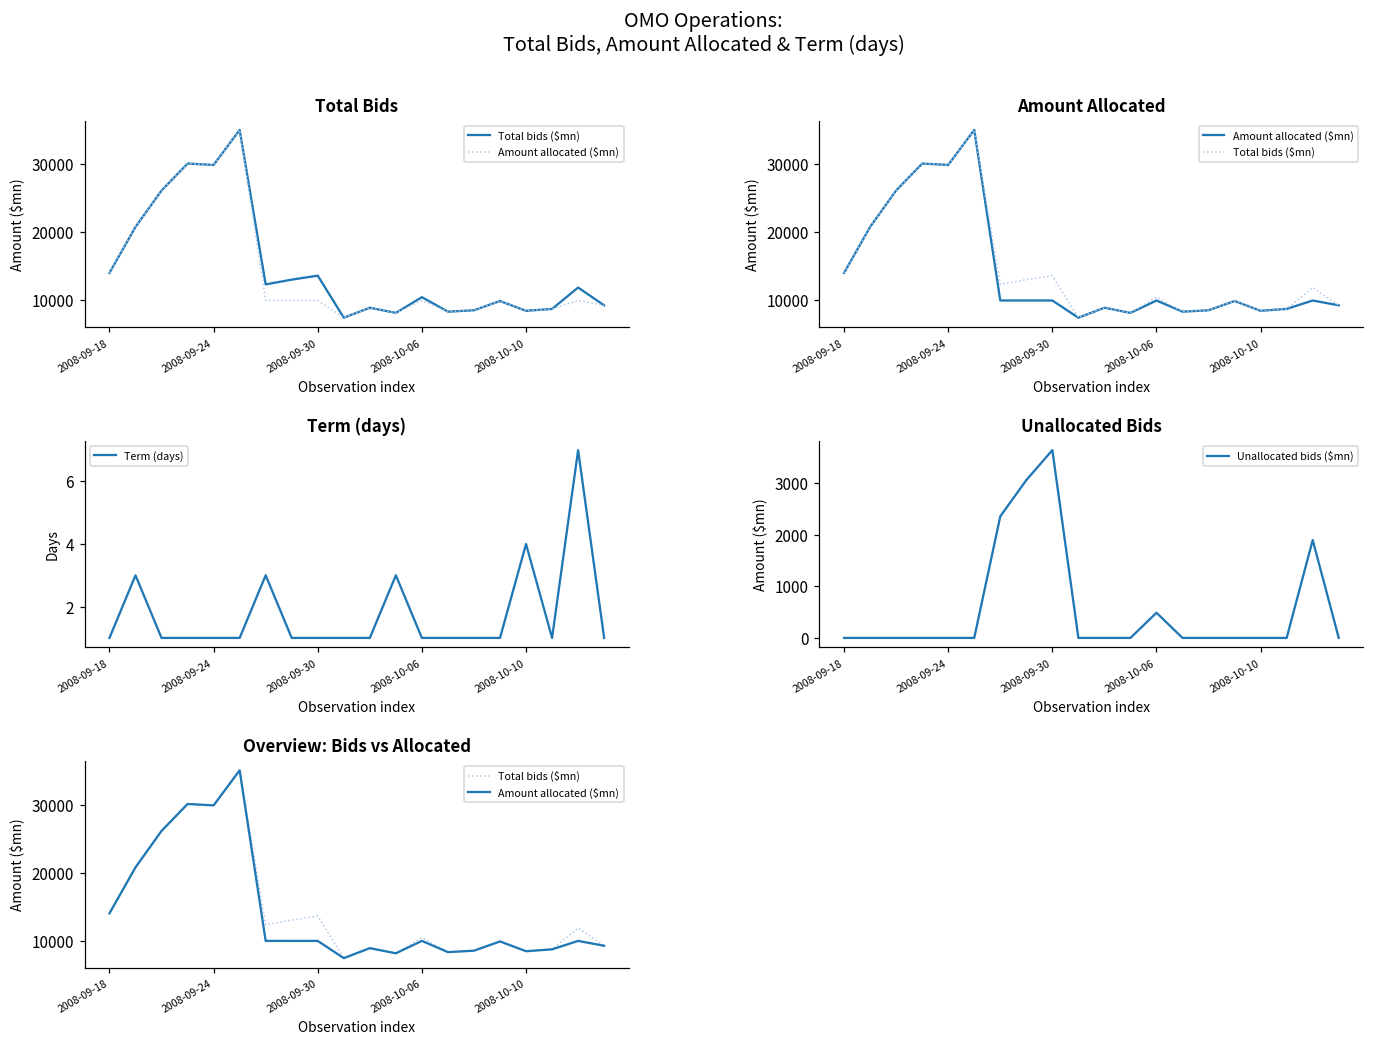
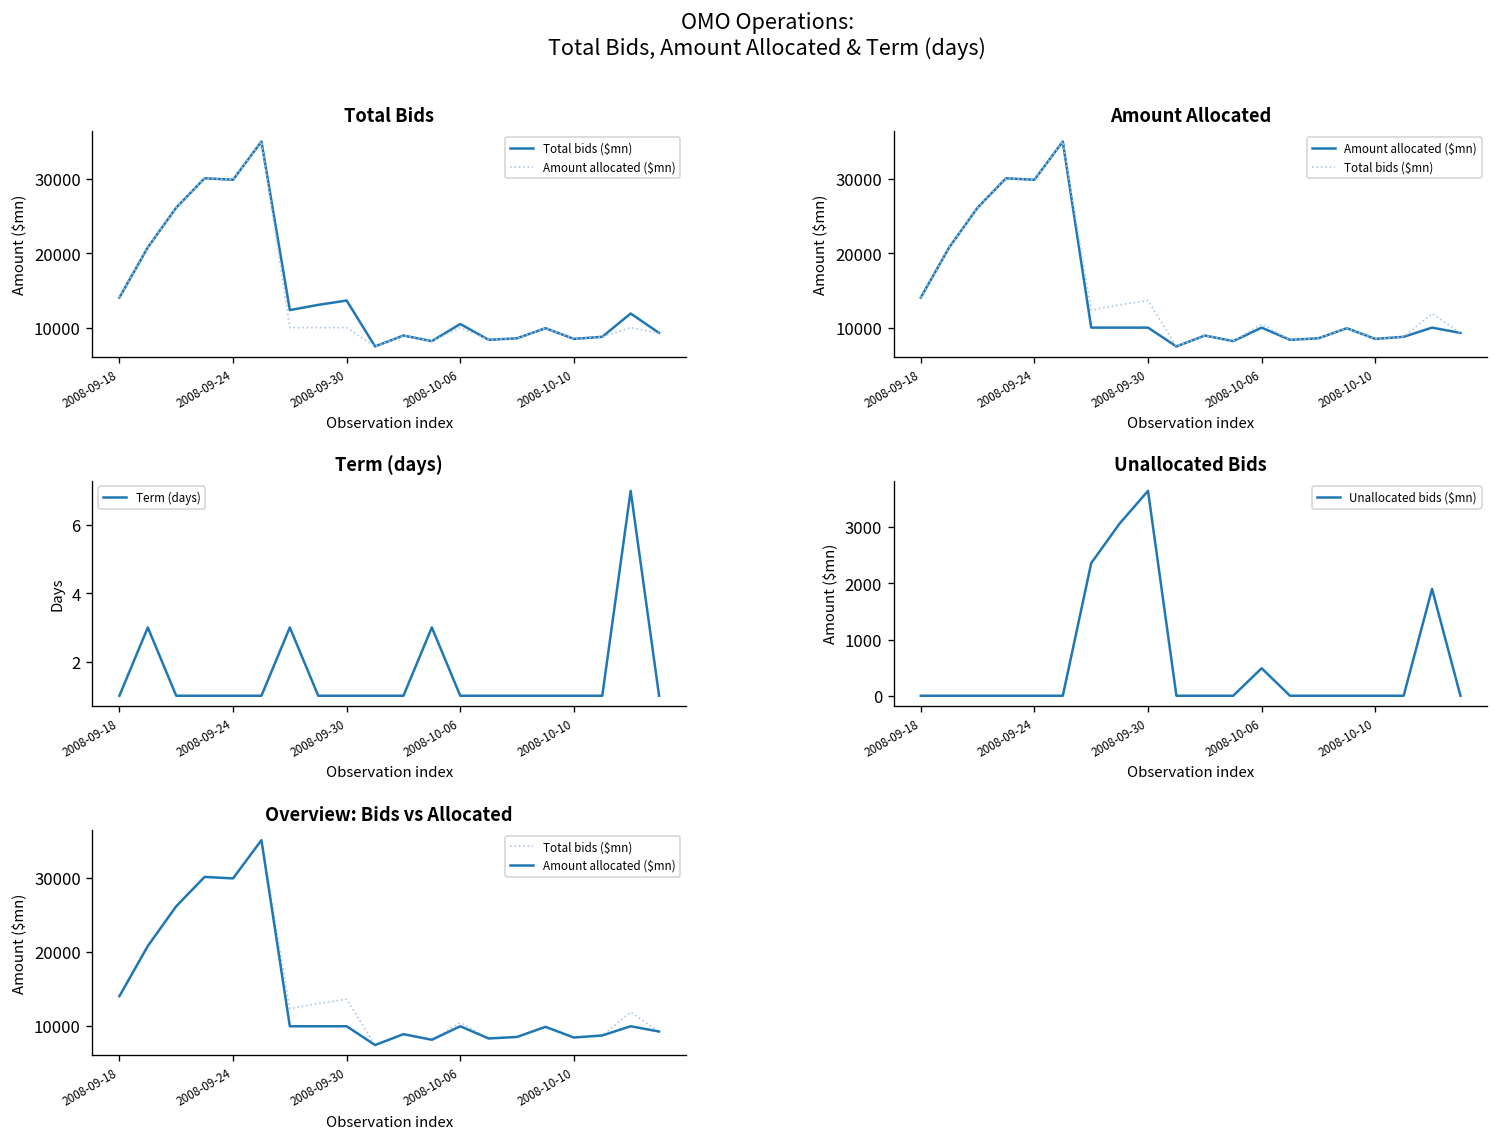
  {
    "Amount Allocated": {
      "Amount allocated ($mn)": {
        "2008-09-30": 10000,
        "2008-10-06": 10000
      },
      "Total bids ($mn)": {
        "2008-09-30": 14000,
        "2008-10-06": 10000
      }
    },
    "Term (days)": {
      "2008-09-18": 1,
      "2008-09-24": 1,
      "2008-09-30": 1,
      "2008-10-06": 1,
-     "2008-10-10": 4
+     "2008-10-10": 1
    },
    "Unallocated Bids": {
      "2008-09-18": 0,
      "2008-09-24": 0,
      "2008-09-30": 3600,
      "2008-10-06": 500,
      "2008-10-10": 0
    },
    "Overview: Bids vs Allocated": {
      "Total bids ($mn)": {
        "2008-09-30": 14000,
        "2008-10-06": 10000
      },
      "Amount allocated ($mn)": {
        "2008-09-30": 10000,
        "2008-10-06": 10000
      }
    }
  }
